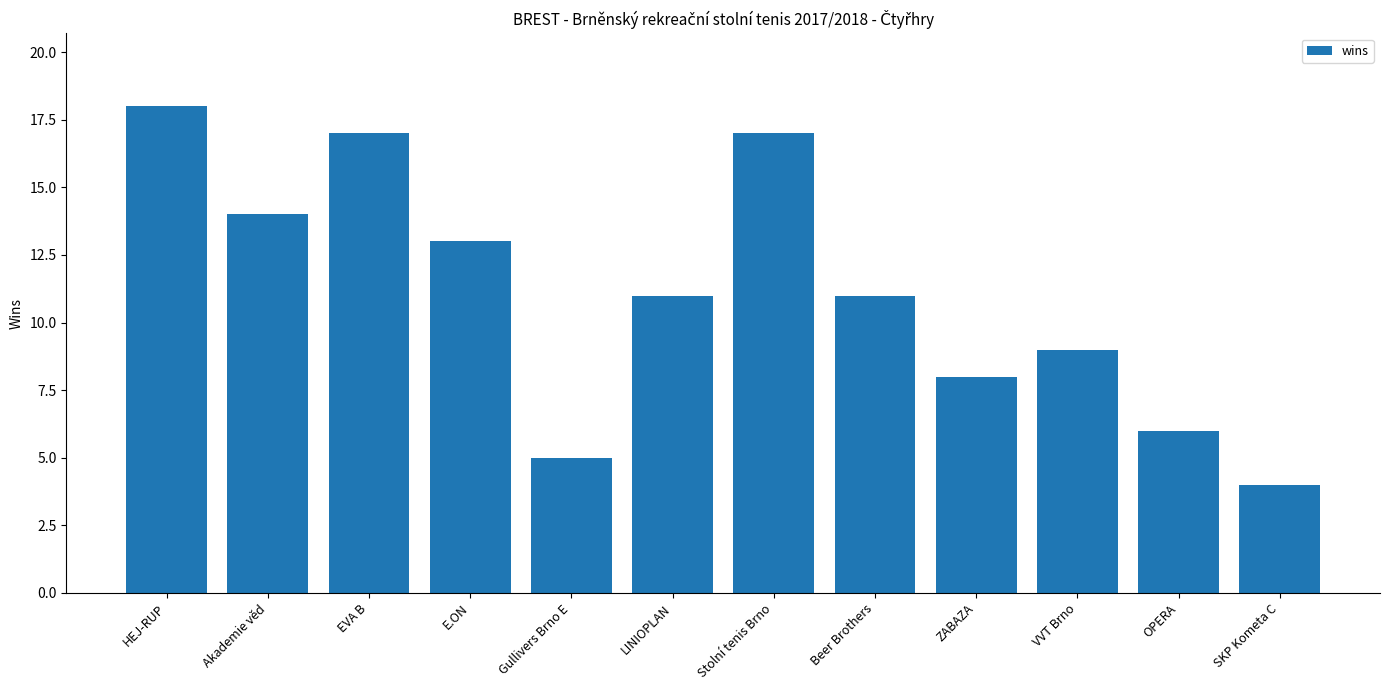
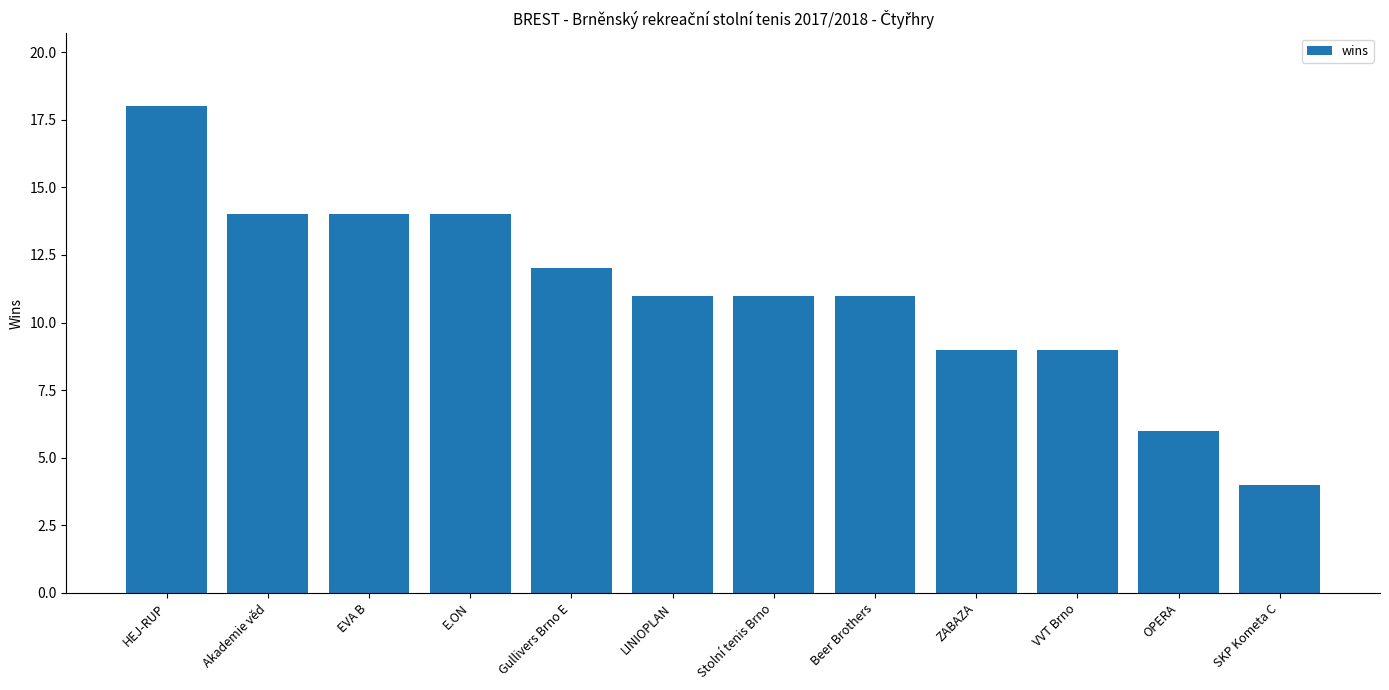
  {
    "HEJ-RUP": 18,
    "Akademie věd": 14,
-   "EVA B": 17,
-   "E.ON": 13,
-   "Gullivers Brno E": 5,
+   "EVA B": 14,
+   "E.ON": 14,
+   "Gullivers Brno E": 12,
    "LINIOPLAN": 11,
-   "Stolní tenis Brno": 17,
+   "Stolní tenis Brno": 11,
    "Beer Brothers": 11,
-   "ZABAZA": 8,
+   "ZABAZA": 9,
    "VVT Brno": 9,
    "OPERA": 6,
    "SKP Kometa C": 4
  }
